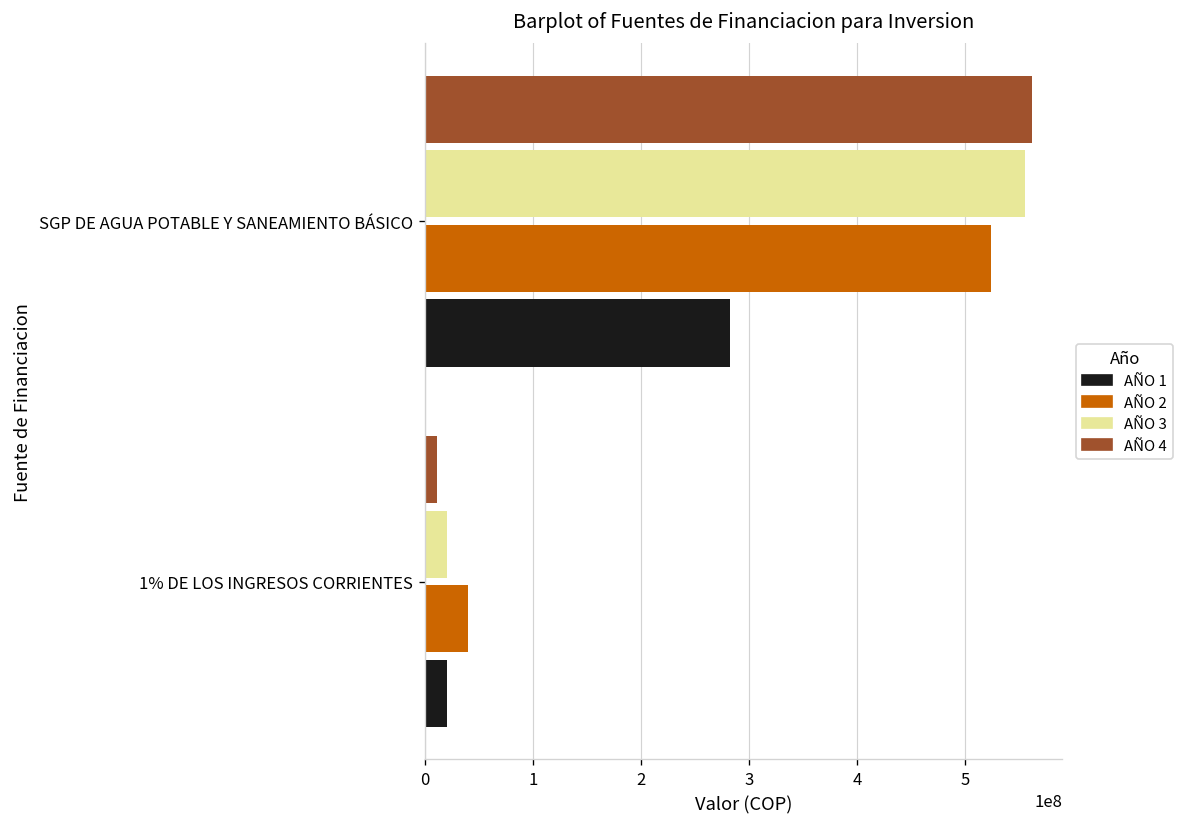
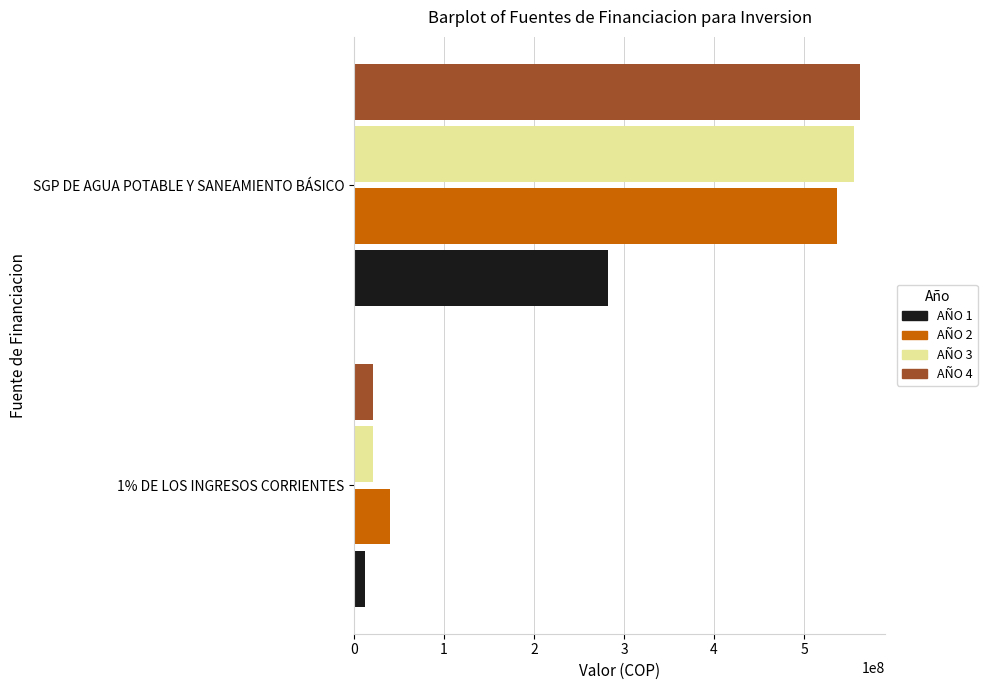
  {
    "AÑO 1": {
      "SGP DE AGUA POTABLE Y SANEAMIENTO BÁSICO": 280000000,
-     "1% DE LOS INGRESOS CORRIENTES": 20000000
+     "1% DE LOS INGRESOS CORRIENTES": 10000000
    },
    "AÑO 2": {
-     "SGP DE AGUA POTABLE Y SANEAMIENTO BÁSICO": 520000000,
+     "SGP DE AGUA POTABLE Y SANEAMIENTO BÁSICO": 540000000,
      "1% DE LOS INGRESOS CORRIENTES": 40000000
    },
    "AÑO 3": {
      "SGP DE AGUA POTABLE Y SANEAMIENTO BÁSICO": 560000000,
      "1% DE LOS INGRESOS CORRIENTES": 20000000
    },
    "AÑO 4": {
      "SGP DE AGUA POTABLE Y SANEAMIENTO BÁSICO": 560000000,
-     "1% DE LOS INGRESOS CORRIENTES": 10000000
+     "1% DE LOS INGRESOS CORRIENTES": 20000000
    }
  }
